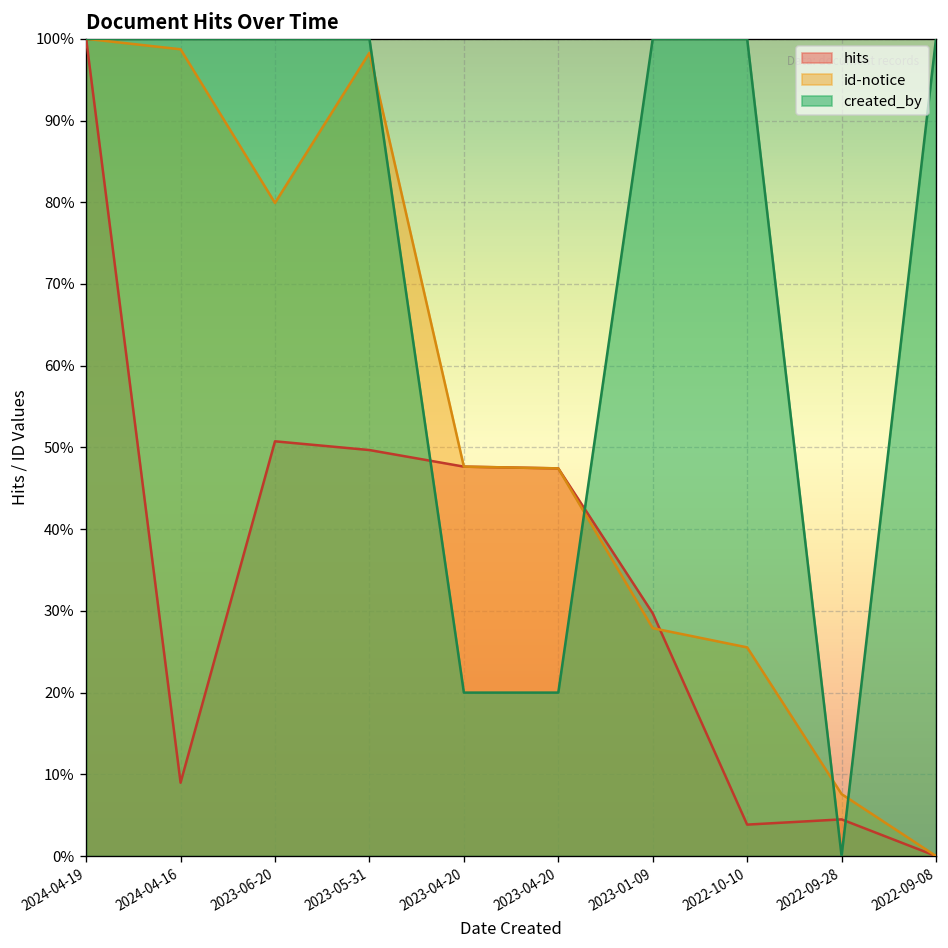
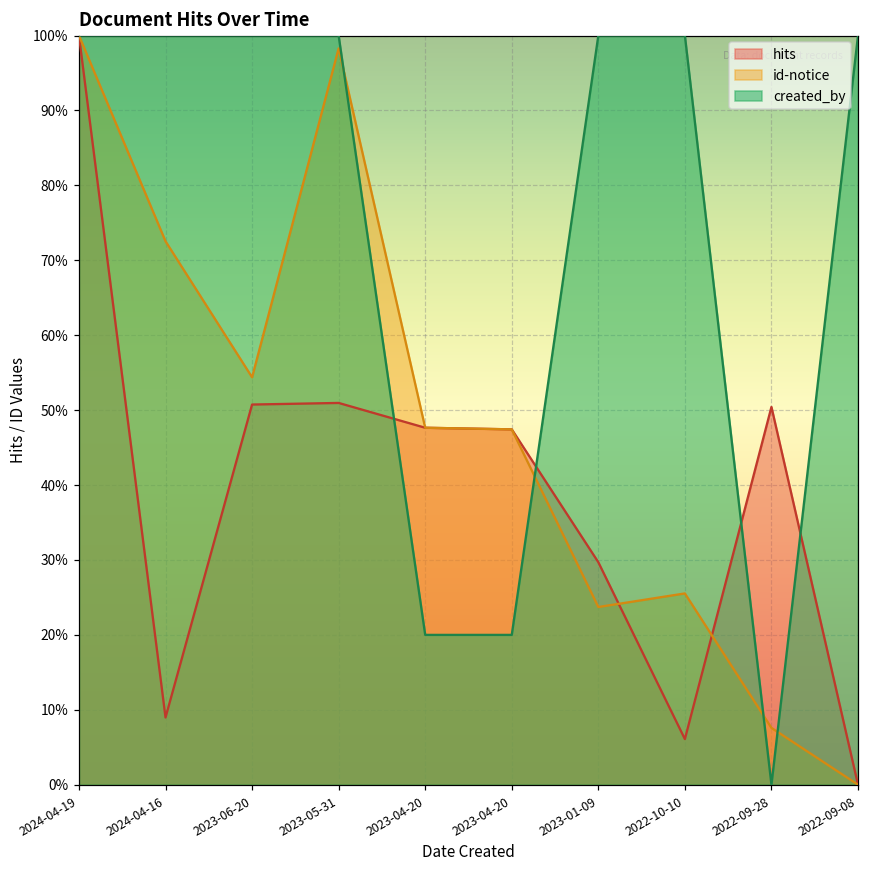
  {
    "hits": {
      "2024-04-16": "9%",
      "2023-06-20": "51%",
-     "2023-05-31": "50%",
+     "2023-05-31": "51%",
      "2023-01-09": "30%",
-     "2022-10-10": "4%",
-     "2022-09-28": "4%"
+     "2022-10-10": "6%",
+     "2022-09-28": "50%"
    },
    "id-notice": {
-     "2024-04-16": "99%",
-     "2023-06-20": "80%",
+     "2024-04-16": "73%",
+     "2023-06-20": "54%",
      "2023-05-31": "98%",
-     "2023-01-09": "28%",
+     "2023-01-09": "24%",
      "2022-10-10": "26%",
      "2022-09-28": "8%"
    },
    "created_by": {
      "2024-04-16": "100%",
      "2023-06-20": "100%",
      "2023-05-31": "100%",
      "2023-01-09": "100%",
      "2022-10-10": "100%",
      "2022-09-28": "0%",
      "2022-09-08": "100%"
    }
  }
